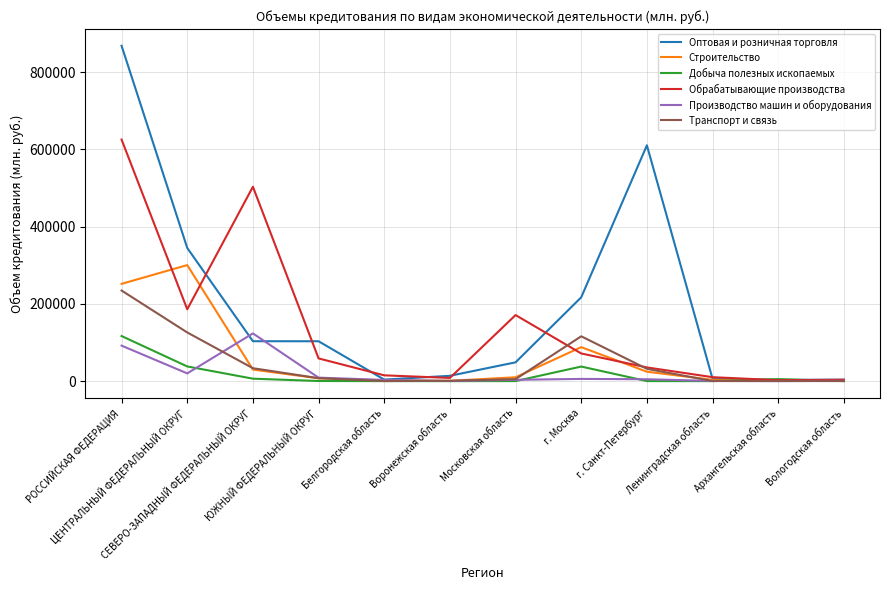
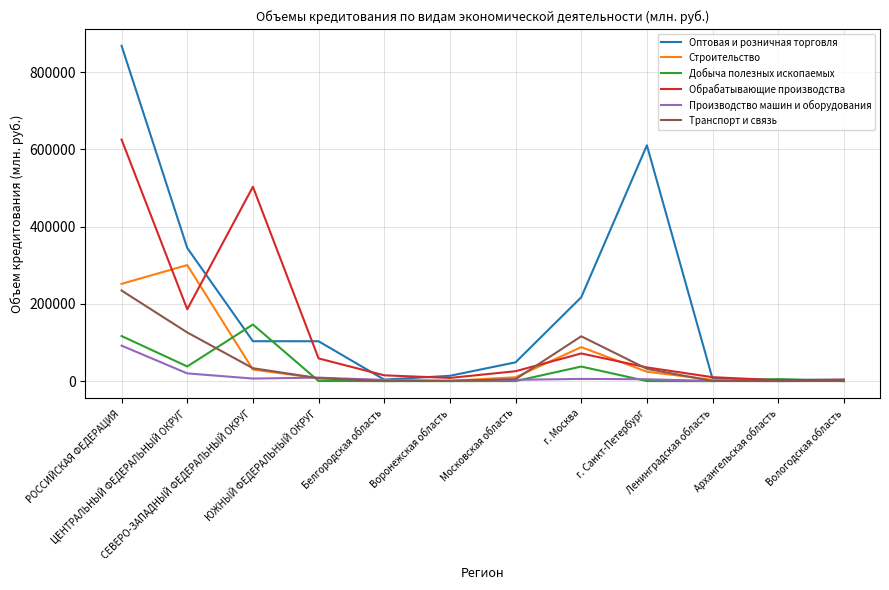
  {
    "Оптовая и розничная торговля": {
      "РОССИЙСКАЯ ФЕДЕРАЦИЯ": 870000,
      "ЦЕНТРАЛЬНЫЙ ФЕДЕРАЛЬНЫЙ ОКРУГ": 340000,
      "СЕВЕРО-ЗАПАДНЫЙ ФЕДЕРАЛЬНЫЙ ОКРУГ": 100000,
      "ЮЖНЫЙ ФЕДЕРАЛЬНЫЙ ОКРУГ": 100000,
      "Московская область": 50000,
      "г. Москва": 220000,
      "г. Санкт-Петербург": 610000
    },
    "Строительство": {
      "РОССИЙСКАЯ ФЕДЕРАЦИЯ": 250000,
      "ЦЕНТРАЛЬНЫЙ ФЕДЕРАЛЬНЫЙ ОКРУГ": 300000,
      "г. Москва": 90000,
      "г. Санкт-Петербург": 20000
    },
    "Добыча полезных ископаемых": {
      "РОССИЙСКАЯ ФЕДЕРАЦИЯ": 120000,
      "ЦЕНТРАЛЬНЫЙ ФЕДЕРАЛЬНЫЙ ОКРУГ": 40000,
-     "СЕВЕРО-ЗАПАДНЫЙ ФЕДЕРАЛЬНЫЙ ОКРУГ": 10000,
+     "СЕВЕРО-ЗАПАДНЫЙ ФЕДЕРАЛЬНЫЙ ОКРУГ": 150000,
      "ЮЖНЫЙ ФЕДЕРАЛЬНЫЙ ОКРУГ": 0,
      "г. Москва": 40000
    },
    "Обрабатывающие производства": {
      "РОССИЙСКАЯ ФЕДЕРАЦИЯ": 630000,
      "ЦЕНТРАЛЬНЫЙ ФЕДЕРАЛЬНЫЙ ОКРУГ": 190000,
      "СЕВЕРО-ЗАПАДНЫЙ ФЕДЕРАЛЬНЫЙ ОКРУГ": 500000,
      "ЮЖНЫЙ ФЕДЕРАЛЬНЫЙ ОКРУГ": 60000,
      "Белгородская область": 20000,
-     "Московская область": 170000,
+     "Московская область": 30000,
      "г. Москва": 70000
    },
    "Производство машин и оборудования": {
      "РОССИЙСКАЯ ФЕДЕРАЦИЯ": 90000,
      "ЦЕНТРАЛЬНЫЙ ФЕДЕРАЛЬНЫЙ ОКРУГ": 20000,
-     "СЕВЕРО-ЗАПАДНЫЙ ФЕДЕРАЛЬНЫЙ ОКРУГ": 120000,
+     "СЕВЕРО-ЗАПАДНЫЙ ФЕДЕРАЛЬНЫЙ ОКРУГ": 10000,
      "г. Москва": 10000
    },
    "Транспорт и связь": {
      "РОССИЙСКАЯ ФЕДЕРАЦИЯ": 230000,
      "ЦЕНТРАЛЬНЫЙ ФЕДЕРАЛЬНЫЙ ОКРУГ": 130000,
      "г. Москва": 120000
    }
  }
